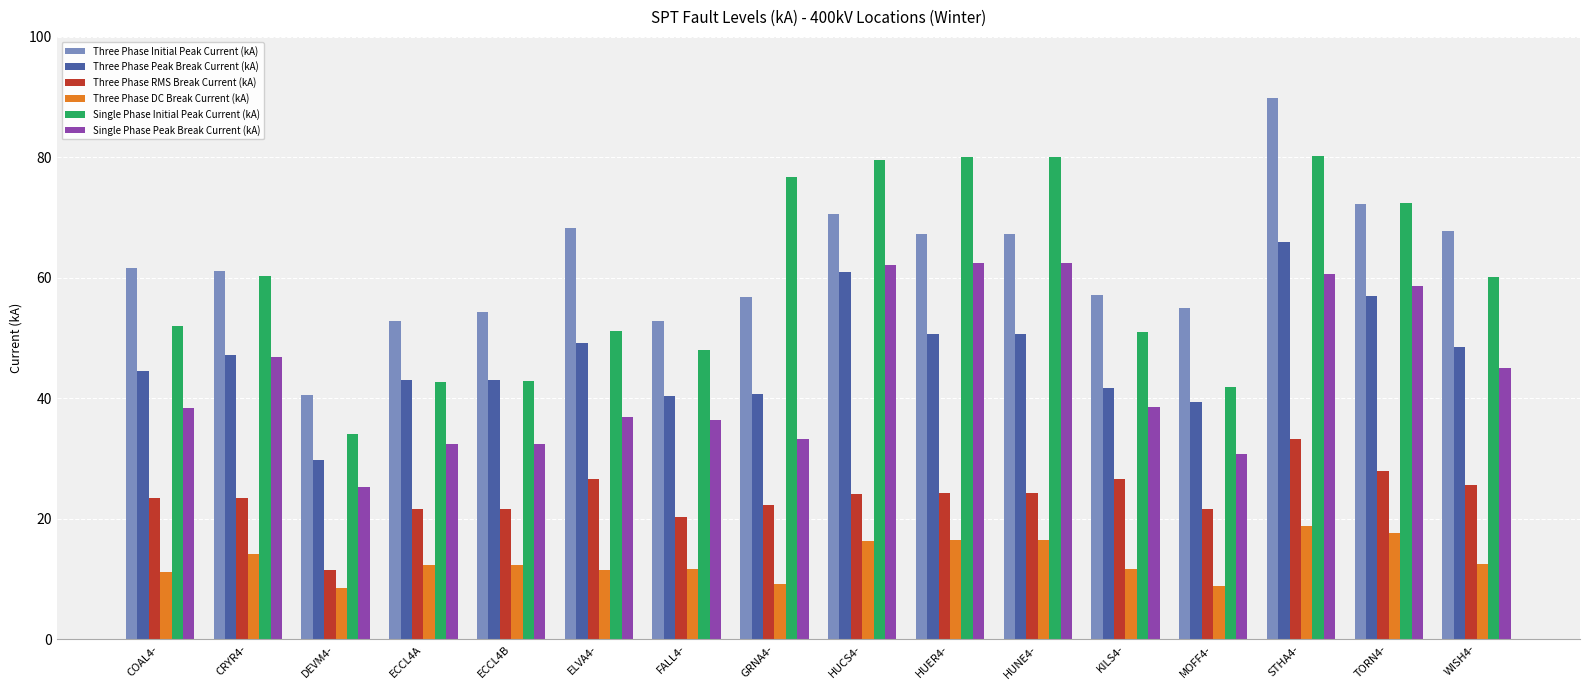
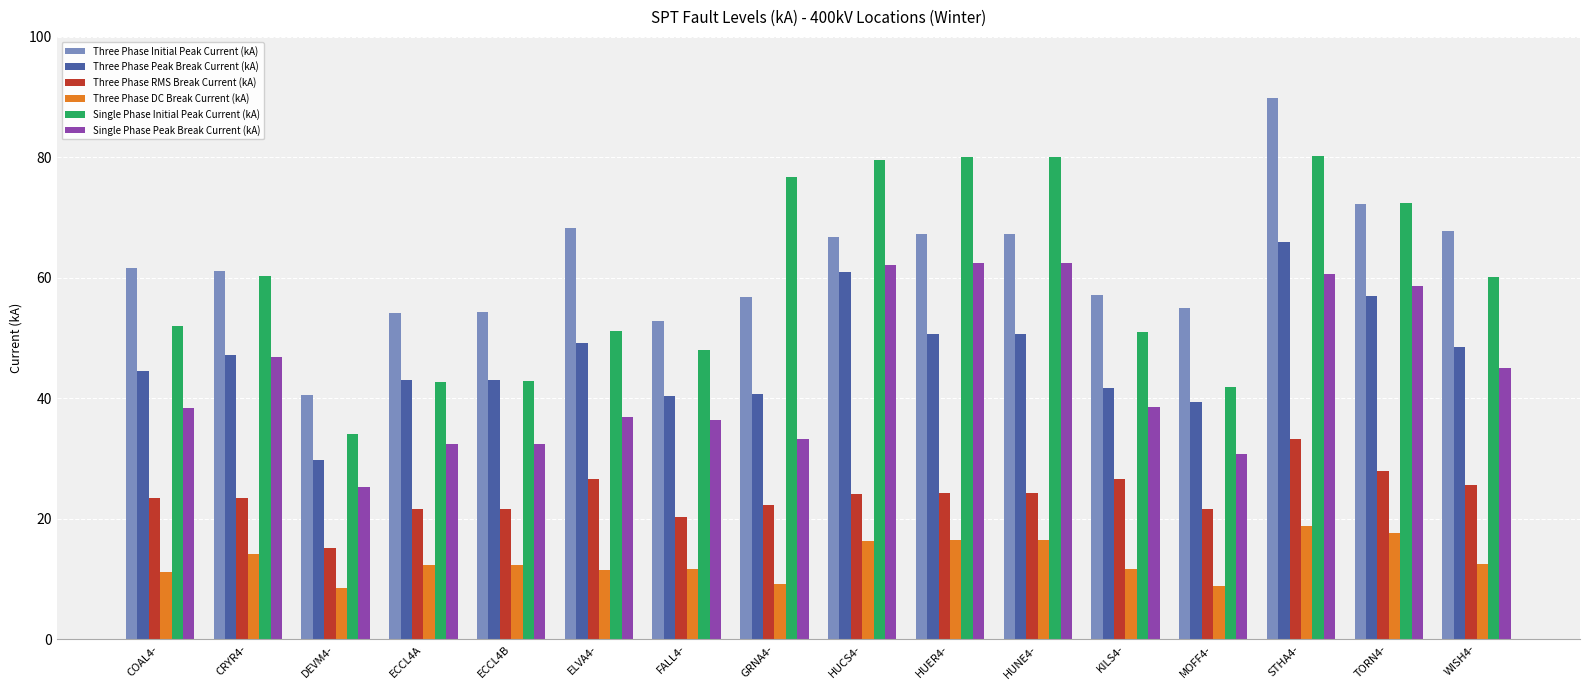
  {
    "Three Phase Initial Peak Current (kA)": {
      "COAL4-": 62,
      "CRYR4-": 61,
      "DEVM4-": 41,
-     "ECCL4A": 53,
+     "ECCL4A": 54,
      "ECCL4B": 54,
      "ELVA4-": 68,
      "FALL4-": 53,
      "GRNA4-": 57,
-     "HUCS4-": 71,
+     "HUCS4-": 67,
      "HUER4-": 67,
      "HUNE4-": 67,
      "KILS4-": 57,
      "MOFF4-": 55,
      "STHA4-": 90,
      "TORN4-": 72,
      "WISH4-": 68
    },
    "Three Phase Peak Break Current (kA)": {
      "COAL4-": 44,
      "CRYR4-": 47,
      "DEVM4-": 30,
      "ECCL4A": 43,
      "ECCL4B": 43,
      "ELVA4-": 49,
      "FALL4-": 40,
      "GRNA4-": 41,
      "HUCS4-": 61,
      "HUER4-": 51,
      "HUNE4-": 51,
      "KILS4-": 42,
      "MOFF4-": 39,
      "STHA4-": 66,
      "TORN4-": 57,
      "WISH4-": 49
    },
    "Three Phase RMS Break Current (kA)": {
      "COAL4-": 24,
      "CRYR4-": 23,
-     "DEVM4-": 12,
+     "DEVM4-": 15,
      "ECCL4A": 22,
      "ECCL4B": 22,
      "ELVA4-": 27,
      "FALL4-": 20,
      "GRNA4-": 22,
      "HUCS4-": 24,
      "HUER4-": 24,
      "HUNE4-": 24,
      "KILS4-": 27,
      "MOFF4-": 22,
      "STHA4-": 33,
      "TORN4-": 28,
      "WISH4-": 26
    },
    "Three Phase DC Break Current (kA)": {
      "COAL4-": 11,
      "CRYR4-": 14,
      "DEVM4-": 8,
      "ECCL4A": 12,
      "ECCL4B": 12,
      "ELVA4-": 12,
      "FALL4-": 12,
      "GRNA4-": 9,
      "HUCS4-": 16,
      "HUER4-": 16,
      "HUNE4-": 16,
      "KILS4-": 12,
      "MOFF4-": 9,
      "STHA4-": 19,
      "TORN4-": 18,
      "WISH4-": 12
    },
    "Single Phase Initial Peak Current (kA)": {
      "COAL4-": 52,
      "CRYR4-": 60,
      "DEVM4-": 34,
      "ECCL4A": 43,
      "ECCL4B": 43,
      "ELVA4-": 51,
      "FALL4-": 48,
      "GRNA4-": 77,
      "HUCS4-": 80,
      "HUER4-": 80,
      "HUNE4-": 80,
      "KILS4-": 51,
      "MOFF4-": 42,
      "STHA4-": 80,
      "TORN4-": 72,
      "WISH4-": 60
    },
    "Single Phase Peak Break Current (kA)": {
      "COAL4-": 38,
      "CRYR4-": 47,
      "DEVM4-": 25,
      "ECCL4A": 32,
      "ECCL4B": 32,
      "ELVA4-": 37,
      "FALL4-": 36,
      "GRNA4-": 33,
      "HUCS4-": 62,
      "HUER4-": 62,
      "HUNE4-": 62,
      "KILS4-": 39,
      "MOFF4-": 31,
      "STHA4-": 61,
      "TORN4-": 59,
      "WISH4-": 45
    }
  }
